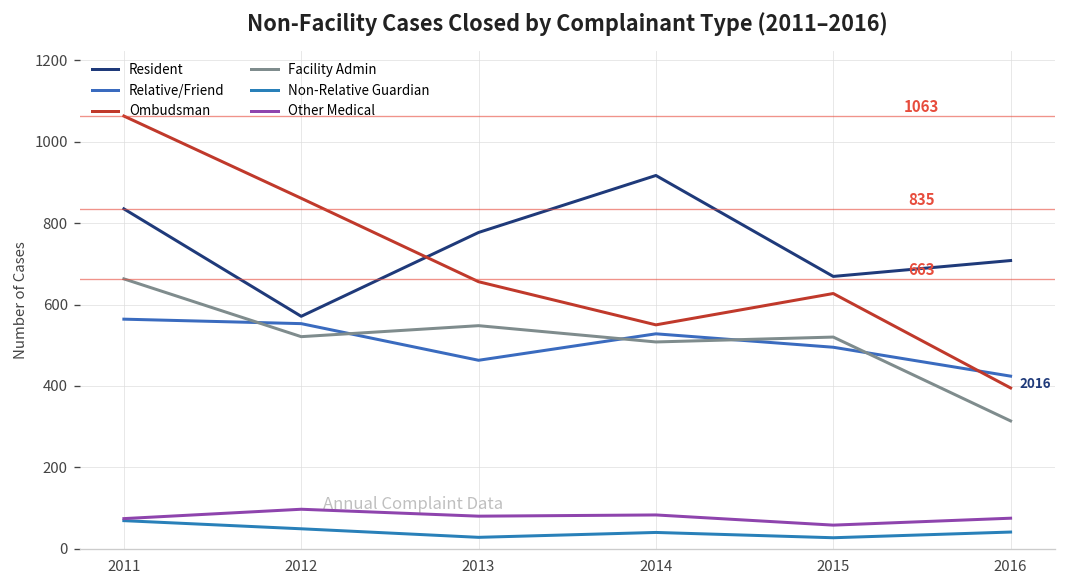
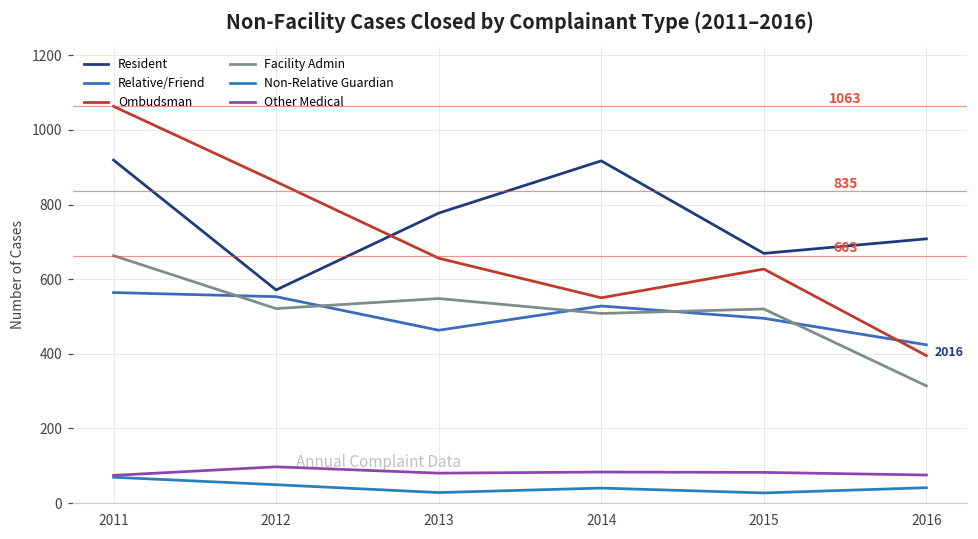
  {
    "Resident": {
-     "2011": 840,
+     "2011": 920,
      "2012": 570,
      "2013": 780,
      "2014": 920,
      "2015": 670,
      "2016": 710
    },
    "Ombudsman": {
      "2011": 1060,
      "2012": 860,
      "2013": 660,
      "2014": 550,
      "2015": 630
    },
    "Facility Admin": {
      "2011": 660,
      "2012": 520,
      "2013": 550,
      "2014": 510,
      "2015": 520,
      "2016": 310
    },
    "Other Medical": {
      "2012": 100,
      "2013": 80,
      "2014": 80,
-     "2015": 60,
+     "2015": 80,
      "2016": 80
    }
  }
